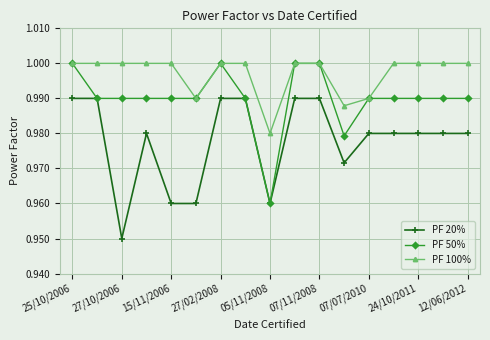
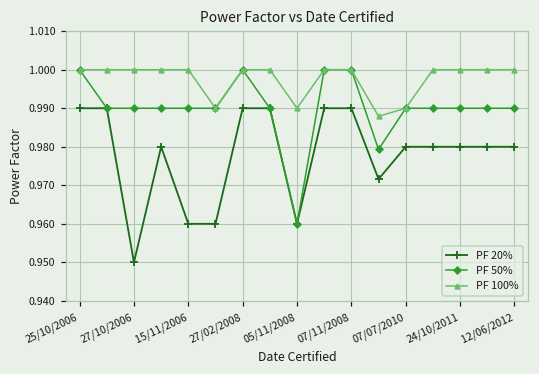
  {
    "PF 100%": {
      "27/10/2006": 1.00,
      "15/11/2006": 1.00,
-     "05/11/2008": 0.98,
+     "05/11/2008": 0.99,
      "24/10/2011": 1.00,
      "12/06/2012": 1.00
    }
  }
